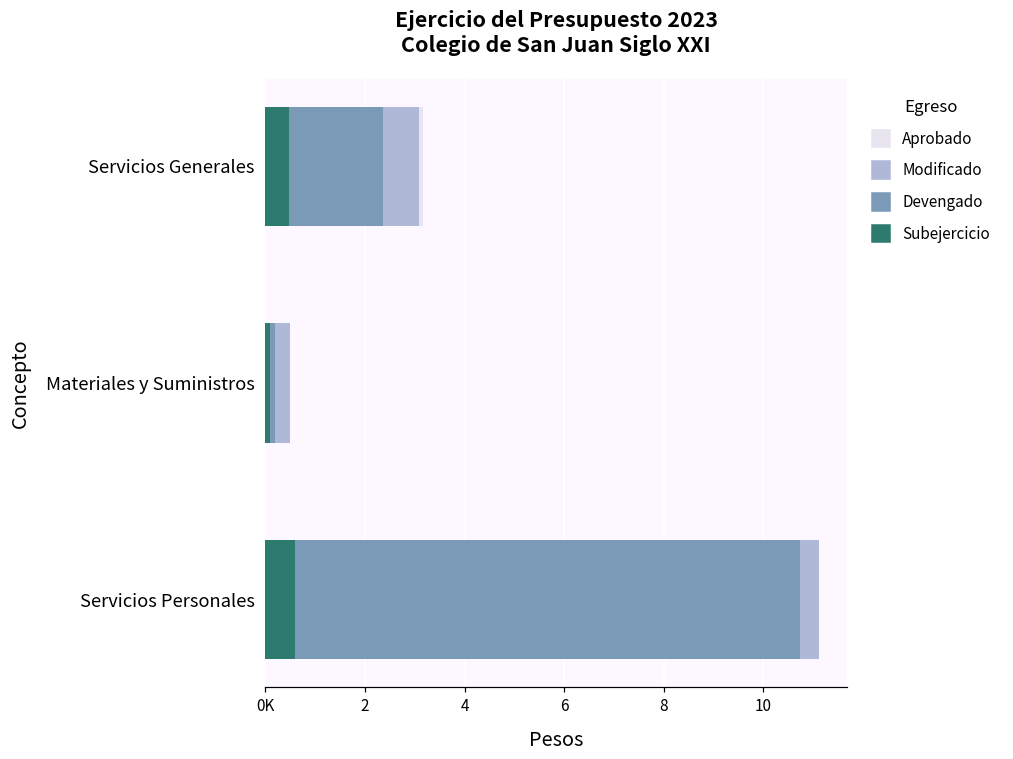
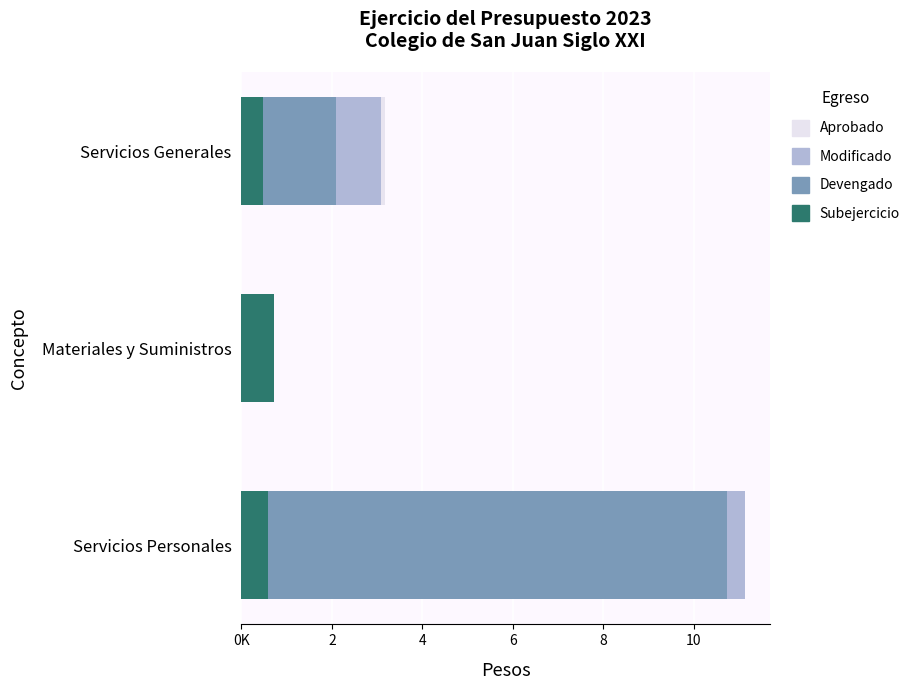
  {
    "Aprobado": {
      "Servicios Generales": 3.2
    },
    "Modificado": {
      "Servicios Personales": 11.1
    },
    "Devengado": {
-     "Servicios Generales": 2.4,
-     "Materiales y Suministros": 0.2
+     "Servicios Generales": 2.1,
+     "Materiales y Suministros": 0.4
    },
    "Subejercicio": {
-     "Materiales y Suministros": 0.1
+     "Materiales y Suministros": 0.7
    }
  }
